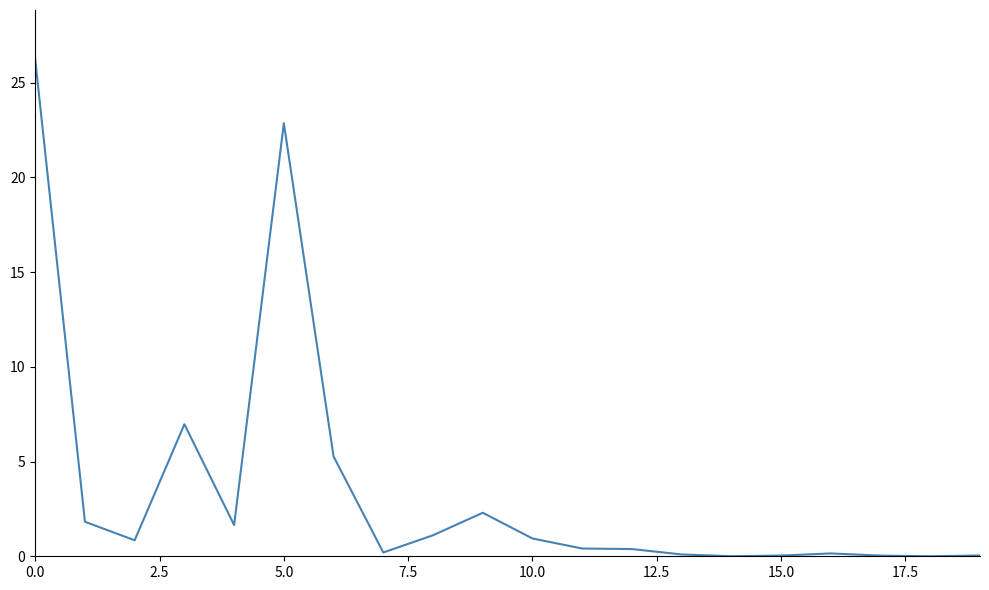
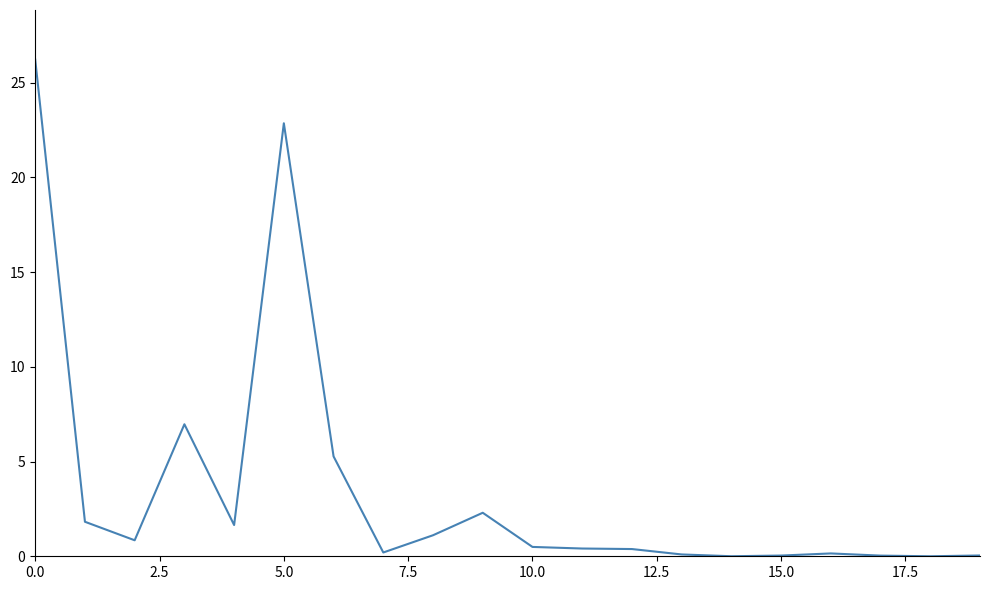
  {
    "0.0": 26.2,
    "5.0": 22.9,
-   "10.0": 0.9,
+   "10.0": 0.5,
    "15.0": 0.0
  }
